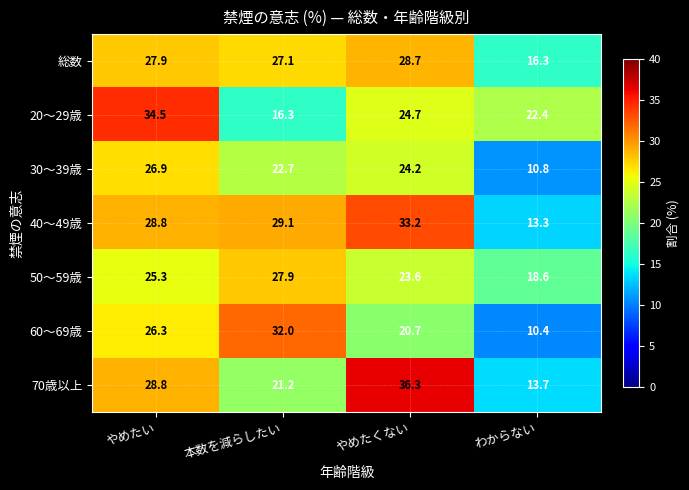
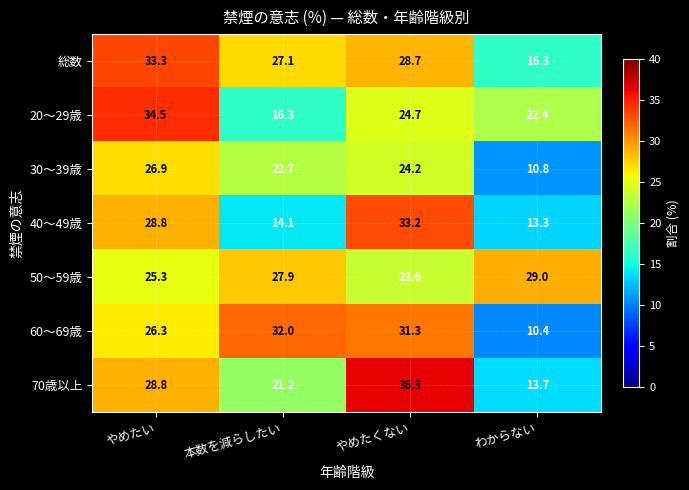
  {
    "総数": {
-     "やめたい": 27.9,
+     "やめたい": 33.3,
      "本数を減らしたい": 27.1,
      "やめたくない": 28.7,
      "わからない": 16.3
    },
    "20～29歳": {
      "やめたい": 34.5,
      "本数を減らしたい": 16.3,
      "やめたくない": 24.7,
      "わからない": 22.4
    },
    "30～39歳": {
      "やめたい": 26.9,
      "本数を減らしたい": 22.7,
      "やめたくない": 24.2,
      "わからない": 10.8
    },
    "40～49歳": {
      "やめたい": 28.8,
-     "本数を減らしたい": 29.1,
+     "本数を減らしたい": 14.1,
      "やめたくない": 33.2,
      "わからない": 13.3
    },
    "50～59歳": {
      "やめたい": 25.3,
      "本数を減らしたい": 27.9,
      "やめたくない": 23.6,
-     "わからない": 18.6
+     "わからない": 29.0
    },
    "60～69歳": {
      "やめたい": 26.3,
      "本数を減らしたい": 32.0,
-     "やめたくない": 20.7,
+     "やめたくない": 31.3,
      "わからない": 10.4
    },
    "70歳以上": {
      "やめたい": 28.8,
      "本数を減らしたい": 21.2,
      "やめたくない": 36.3,
      "わからない": 13.7
    }
  }
